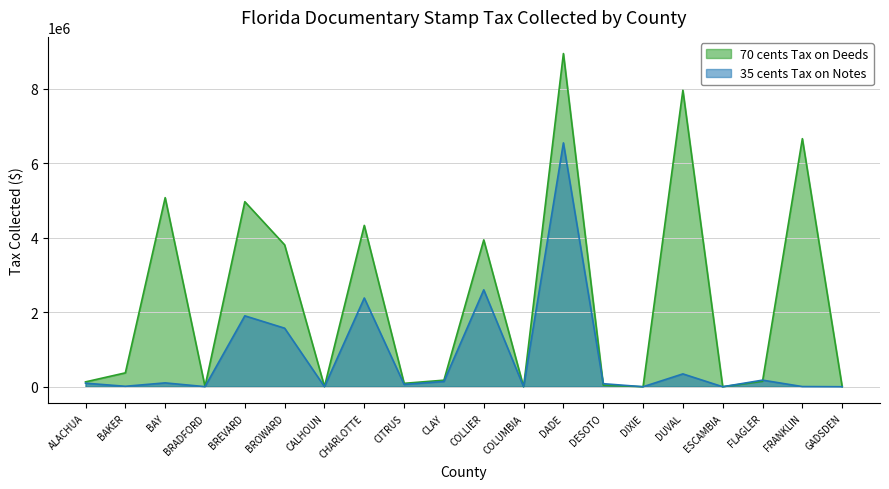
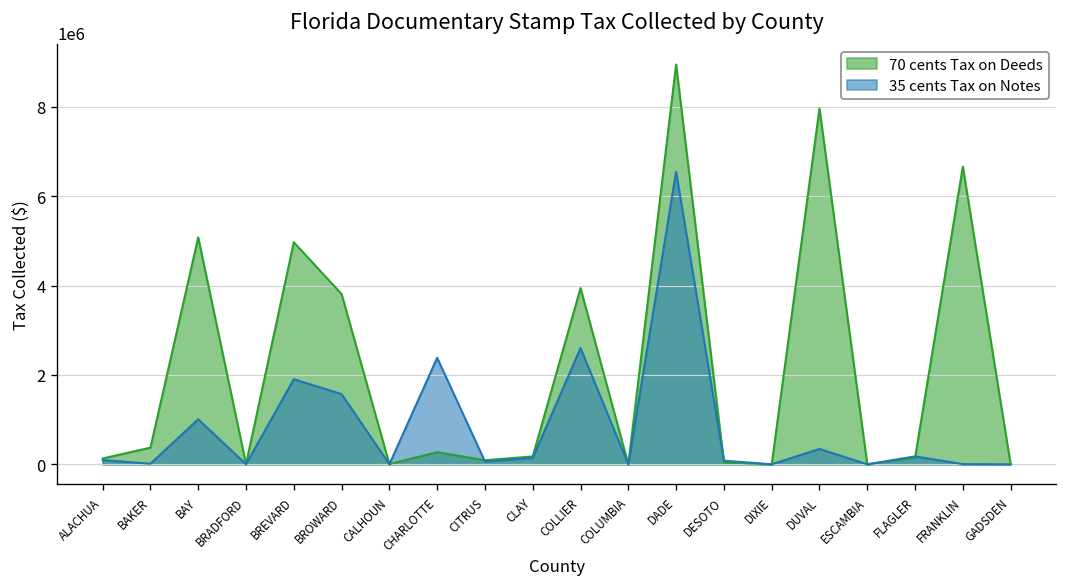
  {
    "70 cents Tax on Deeds": {
      "BAKER": 400000,
      "BAY": 5100000,
      "BREVARD": 5000000,
      "BROWARD": 3800000,
-     "CHARLOTTE": 4300000,
+     "CHARLOTTE": 300000,
      "COLLIER": 3900000,
      "DADE": 9000000,
      "DUVAL": 8000000,
      "FRANKLIN": 6700000
    },
    "35 cents Tax on Notes": {
      "BAKER": 0,
-     "BAY": 100000,
+     "BAY": 1000000,
      "BREVARD": 1900000,
      "BROWARD": 1600000,
      "CHARLOTTE": 2400000,
      "COLLIER": 2600000,
      "DADE": 6600000,
      "DUVAL": 300000,
      "FRANKLIN": 0
    }
  }
